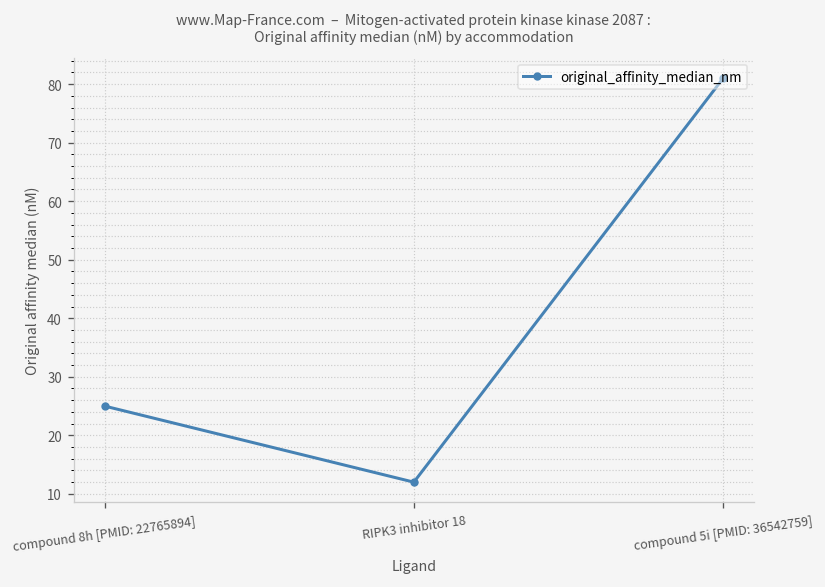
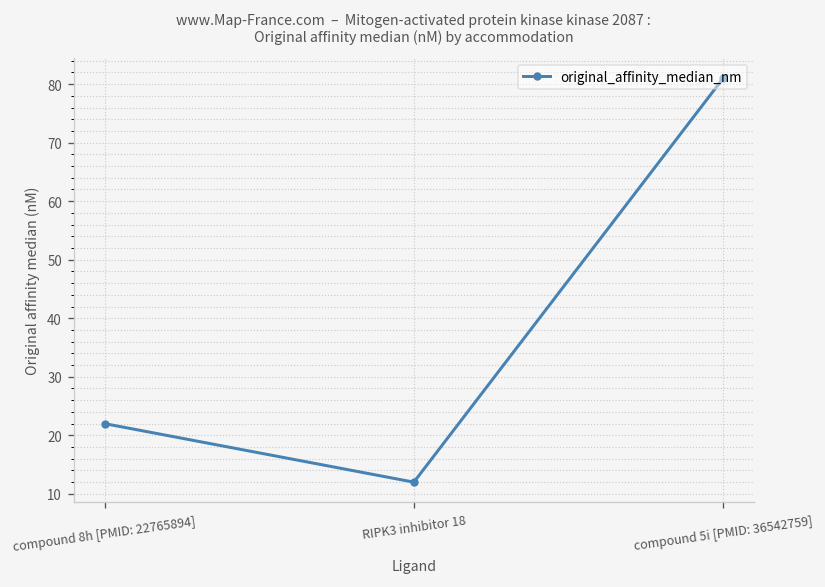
  {
-   "compound 8h [PMID: 22765894]": 25,
+   "compound 8h [PMID: 22765894]": 22,
    "RIPK3 inhibitor 18": 12
  }
